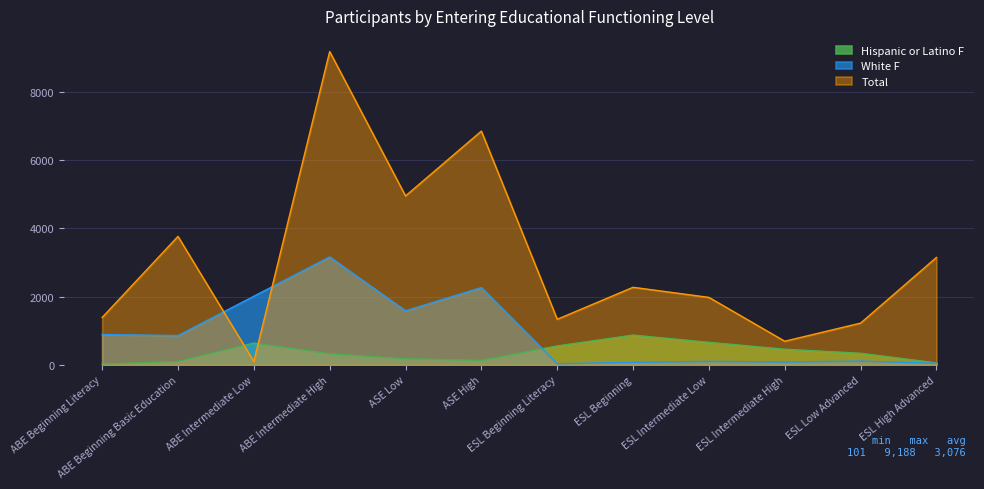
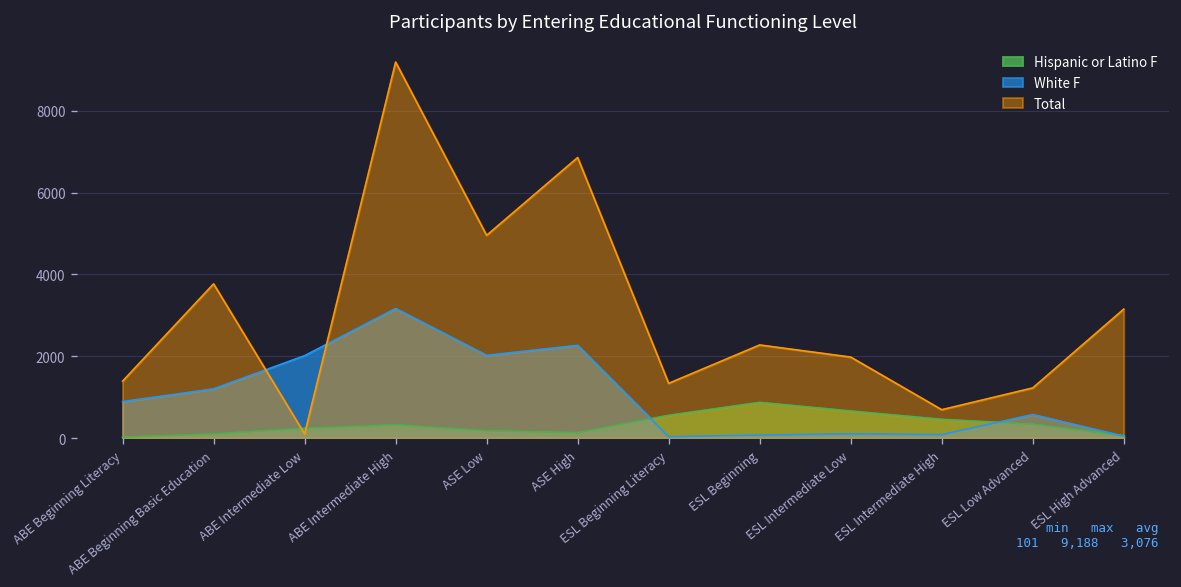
  {
    "Hispanic or Latino F": {
      "ABE Beginning Literacy": 0,
      "ABE Beginning Basic Education": 100,
-     "ABE Intermediate Low": 600,
+     "ABE Intermediate Low": 200,
      "ABE Intermediate High": 300,
      "ASE Low": 200,
      "ASE High": 100,
      "ESL Beginning Literacy": 600,
      "ESL Beginning": 900,
      "ESL Intermediate Low": 700,
      "ESL Intermediate High": 500,
      "ESL Low Advanced": 300
    },
    "White F": {
      "ABE Beginning Literacy": 900,
-     "ABE Beginning Basic Education": 900,
+     "ABE Beginning Basic Education": 1200,
      "ABE Intermediate Low": 2000,
      "ABE Intermediate High": 3200,
-     "ASE Low": 1600,
+     "ASE Low": 2000,
      "ASE High": 2300,
      "ESL Beginning Literacy": 0,
      "ESL Beginning": 100,
      "ESL Intermediate Low": 100,
      "ESL Intermediate High": 100,
-     "ESL Low Advanced": 100
+     "ESL Low Advanced": 600
    },
    "Total": {
      "ABE Beginning Literacy": 1400,
      "ABE Beginning Basic Education": 3800,
      "ABE Intermediate Low": 100,
      "ABE Intermediate High": 9200,
      "ASE Low": 5000,
      "ASE High": 6900,
      "ESL Beginning Literacy": 1300,
      "ESL Beginning": 2300,
      "ESL Intermediate Low": 2000,
      "ESL Intermediate High": 700,
      "ESL Low Advanced": 1200,
      "ESL High Advanced": 3200
    }
  }
